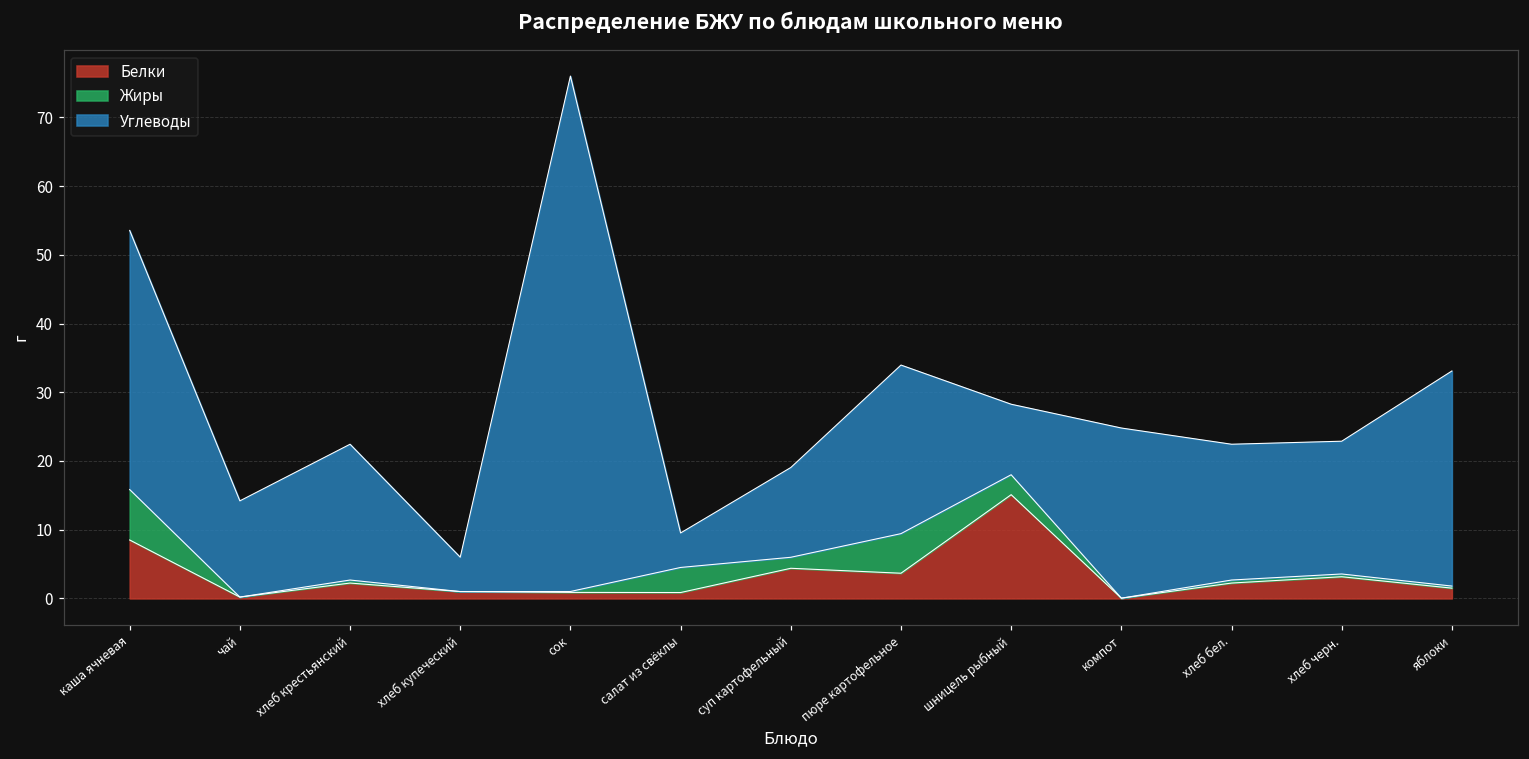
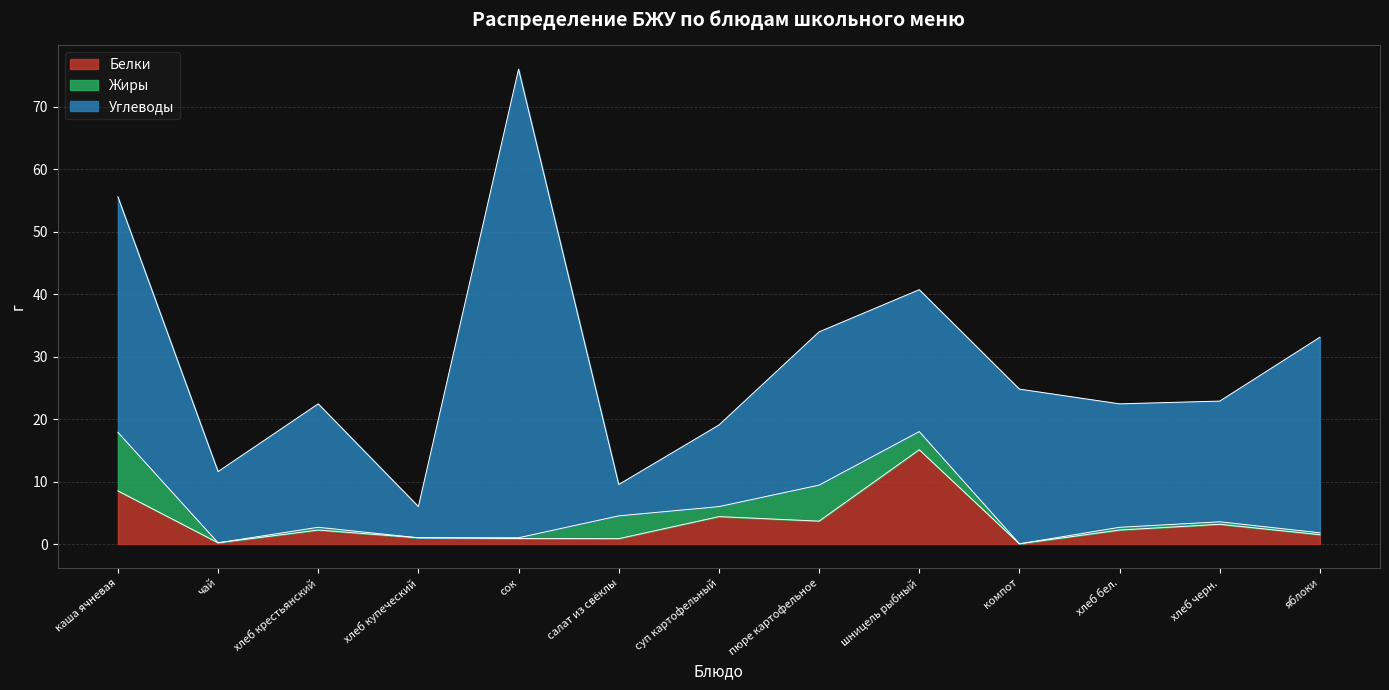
  {
    "Белки": {
      "каша ячневая": 9,
      "хлеб крестьянский": 2,
      "салат из свёклы": 1,
      "суп картофельный": 4,
      "пюре картофельное": 4,
      "шницель рыбный": 15,
      "хлеб бел.": 2
    },
    "Жиры": {
-     "каша ячневая": 7,
+     "каша ячневая": 9,
      "хлеб крестьянский": 0,
      "салат из свёклы": 4,
      "суп картофельный": 2,
      "пюре картофельное": 6,
      "шницель рыбный": 3,
      "хлеб бел.": 0
    },
    "Углеводы": {
      "каша ячневая": 38,
-     "чай": 14,
+     "чай": 11,
      "хлеб крестьянский": 20,
      "хлеб купеческий": 5,
      "сок": 75,
      "салат из свёклы": 5,
      "суп картофельный": 13,
      "пюре картофельное": 25,
-     "шницель рыбный": 10,
+     "шницель рыбный": 23,
      "компот": 25,
      "хлеб бел.": 20,
      "хлеб черн.": 19,
      "яблоки": 31
    }
  }
